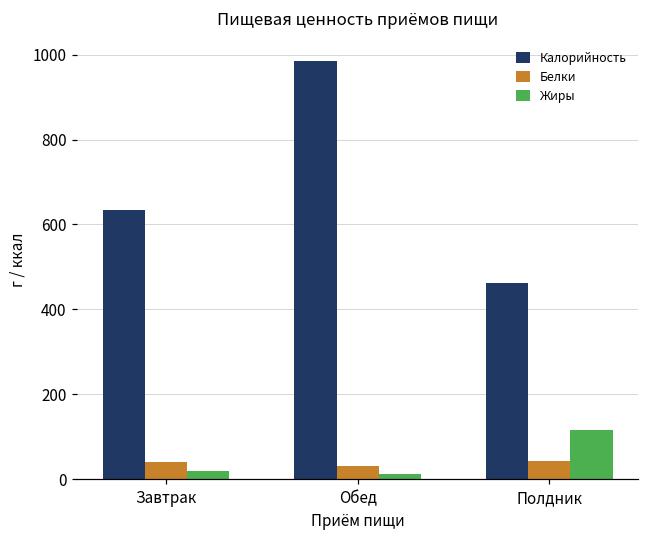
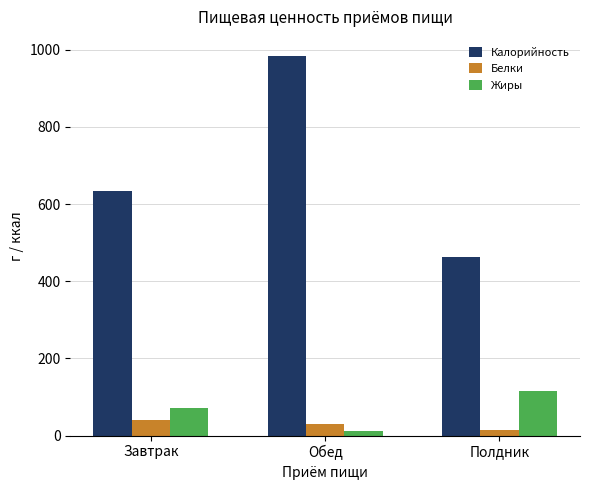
  {
    "Калорийность": {
      "Завтрак": 630,
      "Обед": 980,
      "Полдник": 460
    },
    "Белки": {
      "Завтрак": 40,
      "Обед": 30,
-     "Полдник": 40
+     "Полдник": 10
    },
    "Жиры": {
-     "Завтрак": 20,
+     "Завтрак": 70,
      "Обед": 10,
      "Полдник": 120
    }
  }
